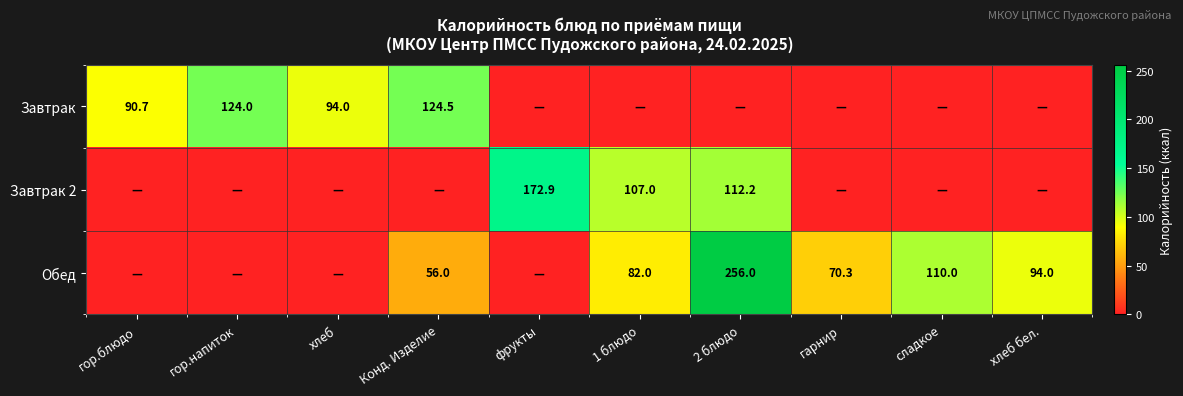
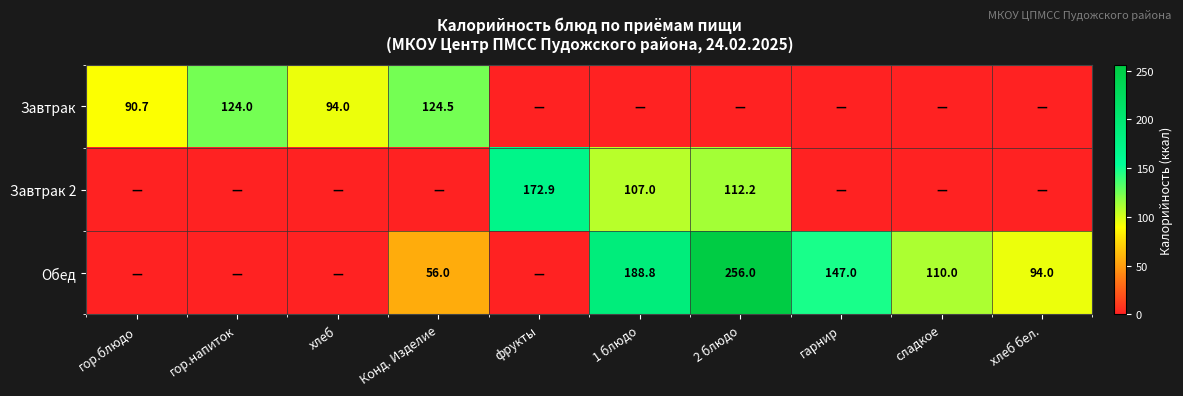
  {
    "Завтрак": {
      "гор.блюдо": 90.7,
      "гор.напиток": 124.0,
      "хлеб": 94.0,
      "Конд. Изделие": 124.5
    },
    "Завтрак 2": {
      "фрукты": 172.9,
      "1 блюдо": 107.0,
      "2 блюдо": 112.2
    },
    "Обед": {
      "Конд. Изделие": 56.0,
-     "1 блюдо": 82.0,
+     "1 блюдо": 188.8,
      "2 блюдо": 256.0,
-     "гарнир": 70.3,
+     "гарнир": 147.0,
      "сладкое": 110.0,
      "хлеб бел.": 94.0
    }
  }
